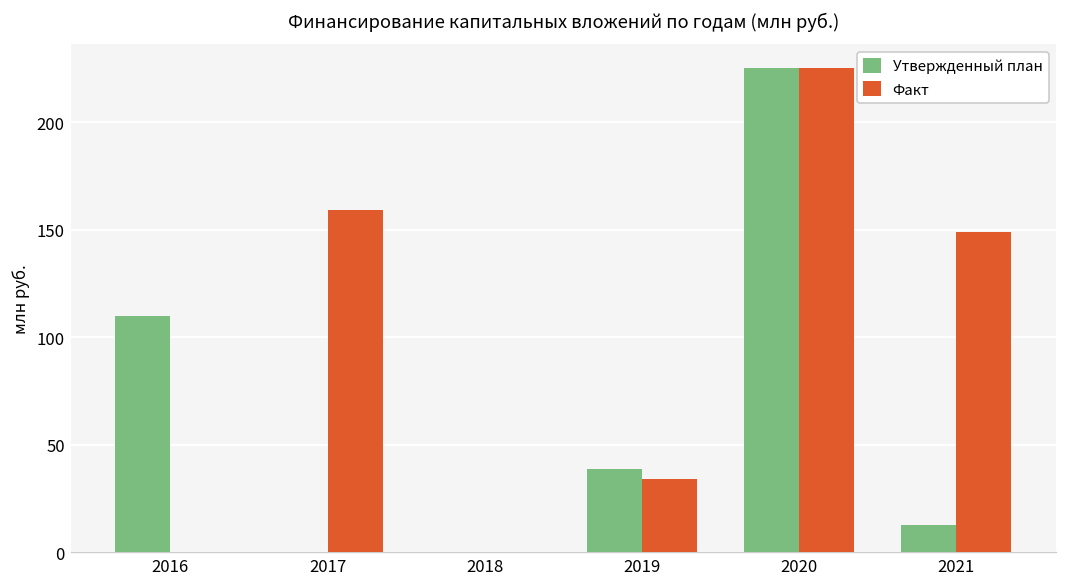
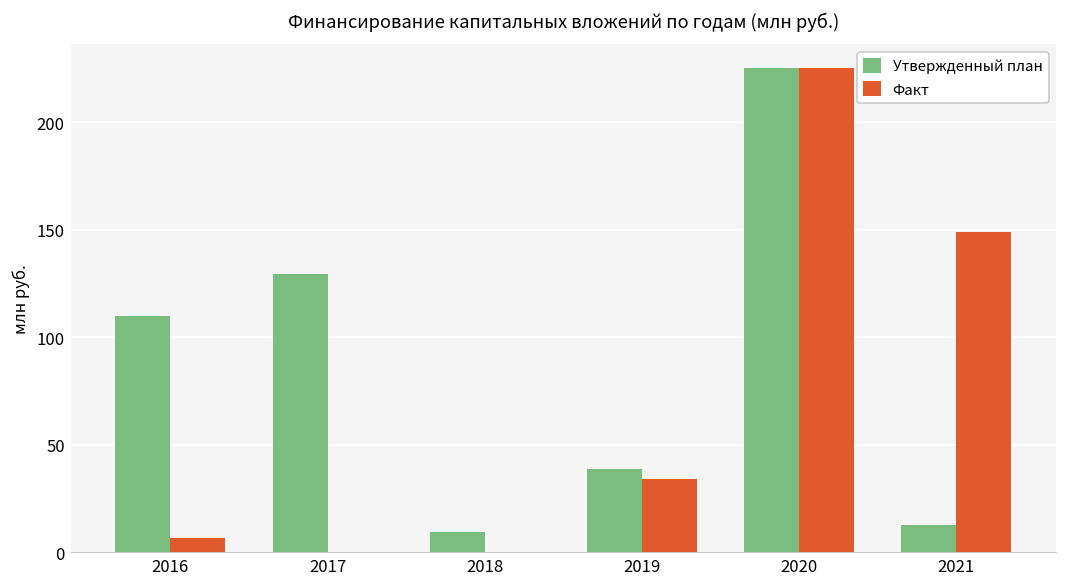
  {
    "Утвержденный план": {
      "2016": 110,
-     "2017": 0,
-     "2018": 0,
+     "2017": 130,
+     "2018": 9,
      "2019": 39,
      "2020": 225,
      "2021": 13
    },
    "Факт": {
-     "2016": 0,
-     "2017": 159,
+     "2016": 7,
+     "2017": 0,
      "2018": 0,
      "2019": 34,
      "2020": 225,
      "2021": 149
    }
  }
